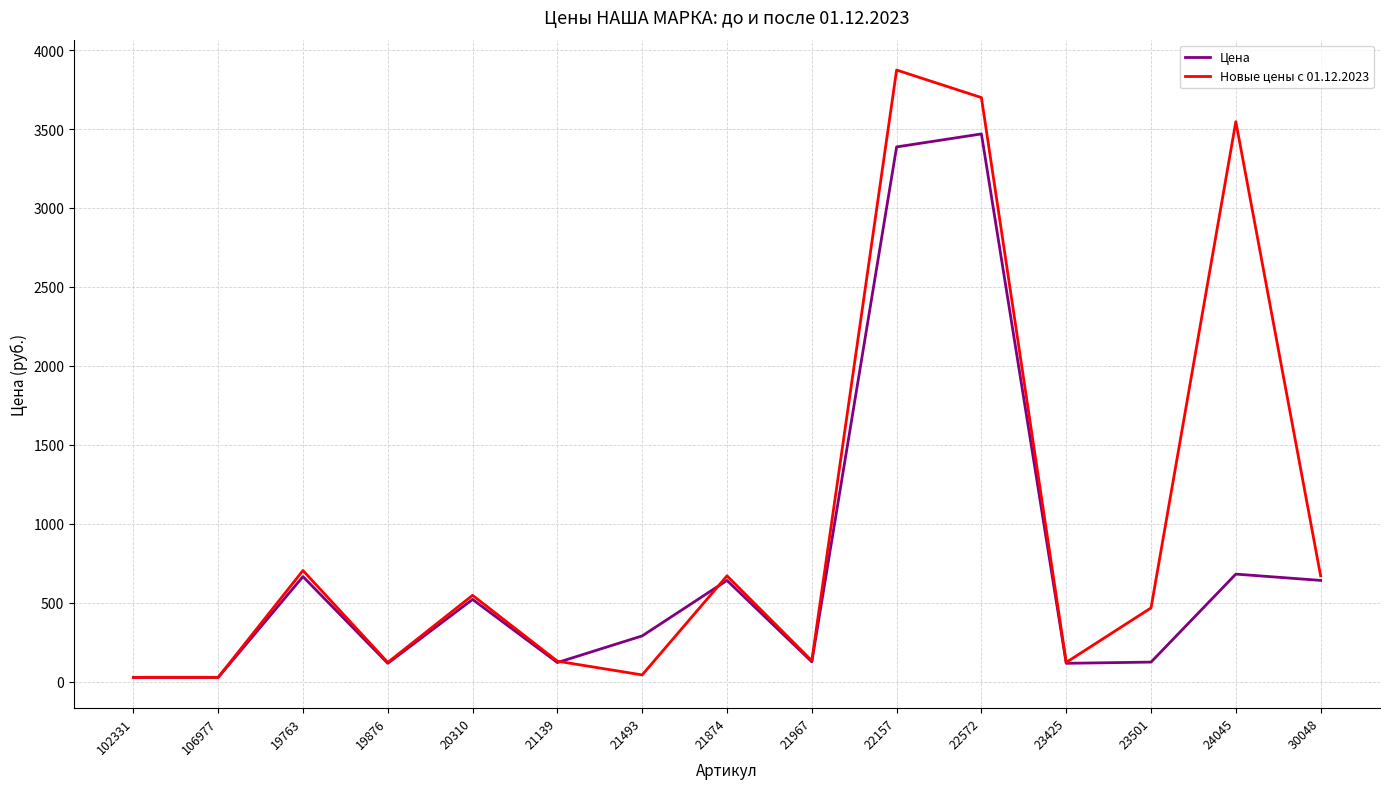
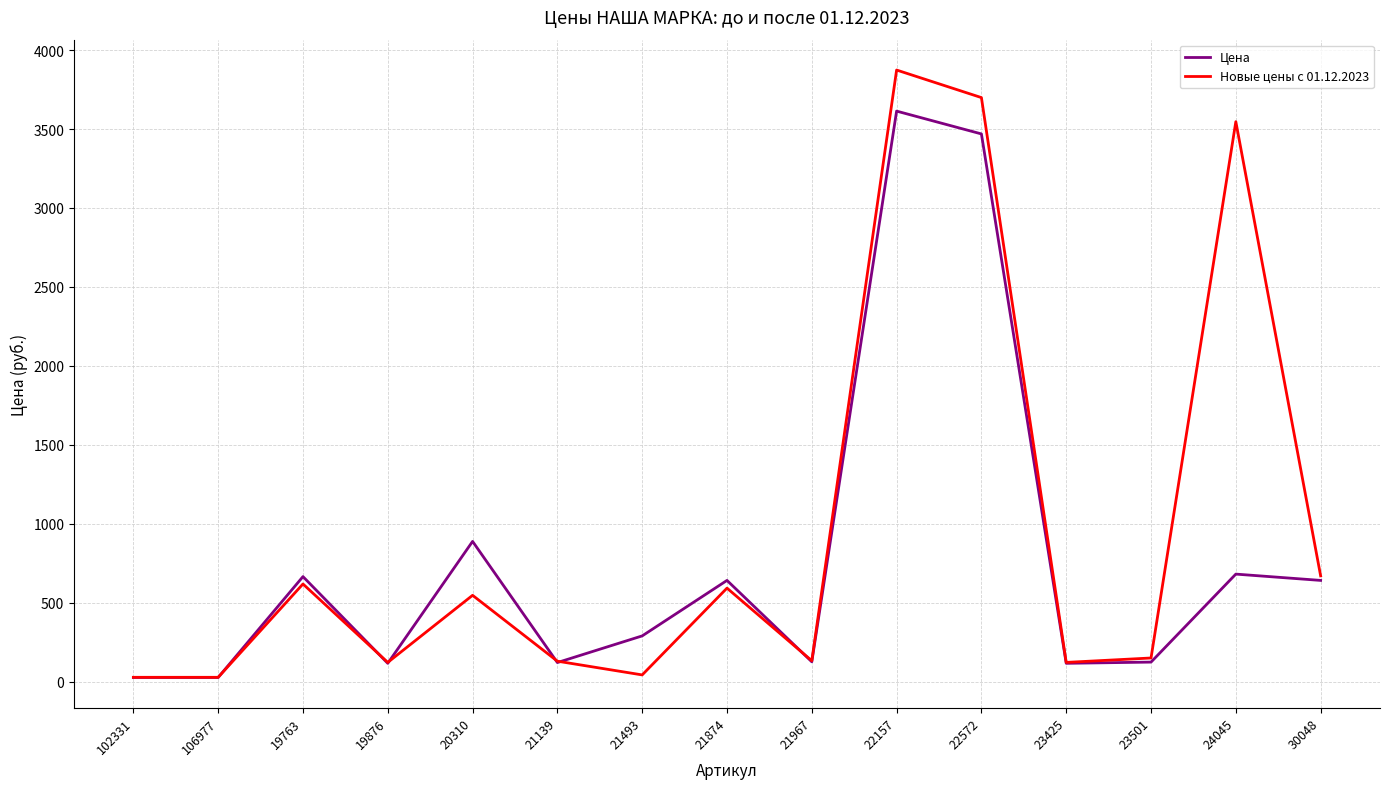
  {
    "Цена": {
      "19763": 660,
-     "20310": 520,
+     "20310": 890,
      "21493": 290,
      "21874": 640,
-     "22157": 3390,
+     "22157": 3610,
      "22572": 3470,
      "23501": 120,
      "24045": 680,
      "30048": 640
    },
    "Новые цены с 01.12.2023": {
-     "19763": 700,
+     "19763": 620,
      "20310": 550,
      "21493": 40,
-     "21874": 670,
+     "21874": 590,
      "22157": 3870,
      "22572": 3700,
-     "23501": 470,
+     "23501": 150,
      "24045": 3550,
      "30048": 670
    }
  }
